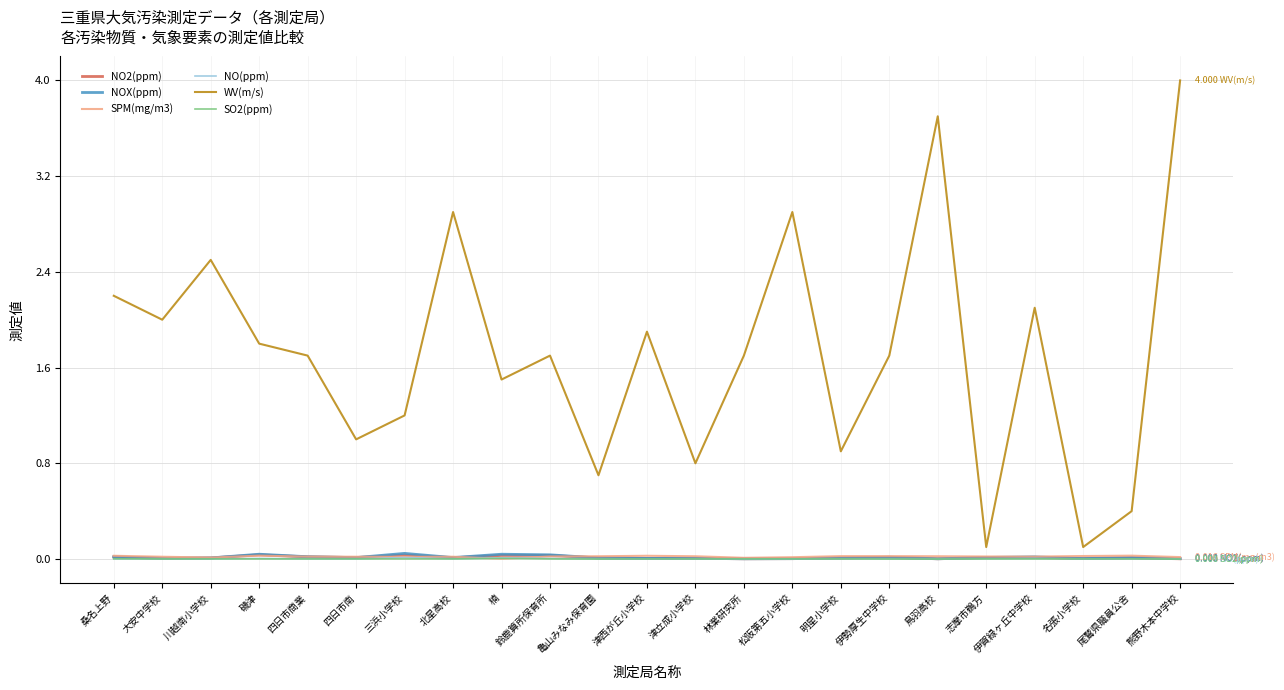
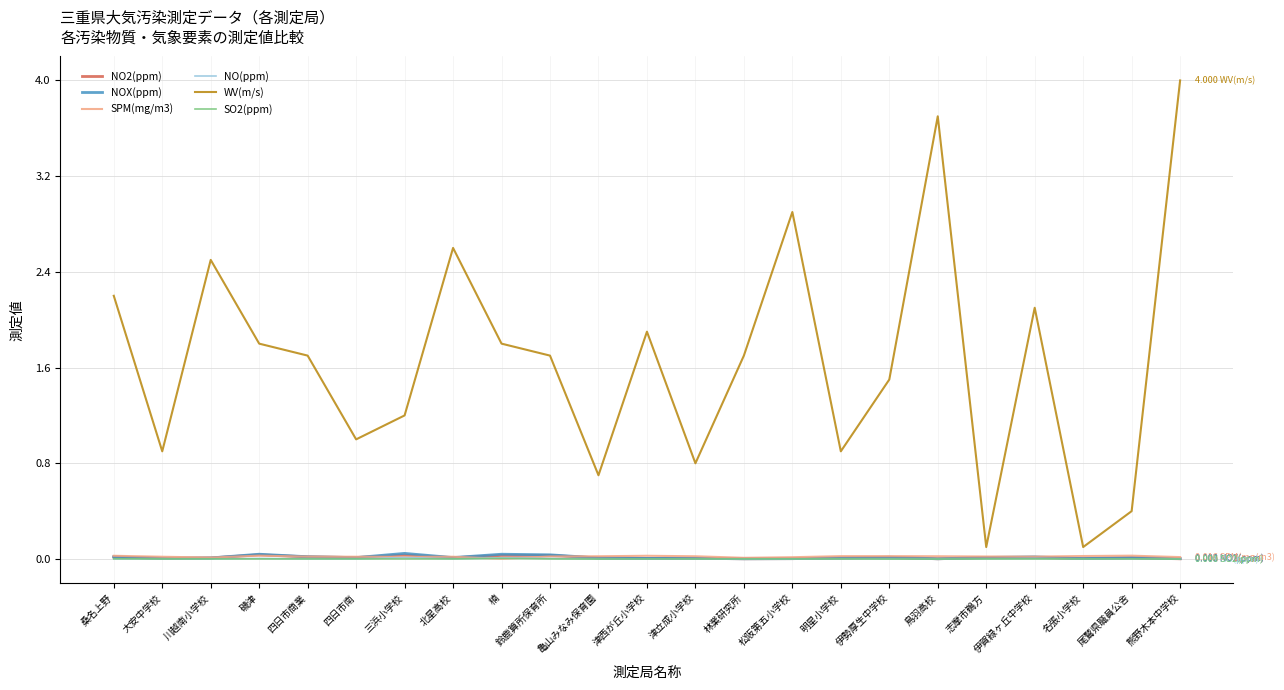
  {
    "SPM(mg/m3)": {
      "津西が丘小学校": 0.03
    },
    "WV(m/s)": {
      "桑名上野": 2.2,
-     "大安中学校": 2.0,
+     "大安中学校": 0.9,
      "川越南小学校": 2.5,
      "磯津": 1.8,
      "四日市商業": 1.7,
      "四日市南": 1.0,
      "三浜小学校": 1.2,
-     "北星高校": 2.9,
-     "楠": 1.5,
+     "北星高校": 2.6,
+     "楠": 1.8,
      "鈴鹿算所保育所": 1.7,
      "亀山みなみ保育園": 0.7,
      "津西が丘小学校": 1.9,
      "津立成小学校": 0.8,
      "林業研究所": 1.7,
      "松阪第五小学校": 2.9,
      "明星小学校": 0.9,
-     "伊勢厚生中学校": 1.7,
+     "伊勢厚生中学校": 1.5,
      "鳥羽高校": 3.7,
      "志摩市鵜方": 0.1,
      "伊賀緑ヶ丘中学校": 2.1,
      "名張小学校": 0.1,
      "尾鷲県職員公舎": 0.4
    }
  }
